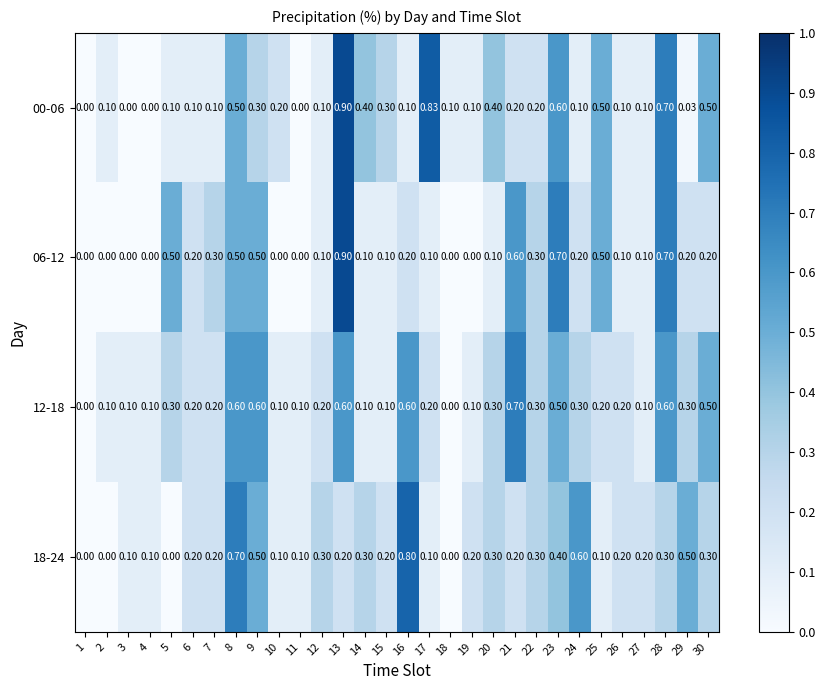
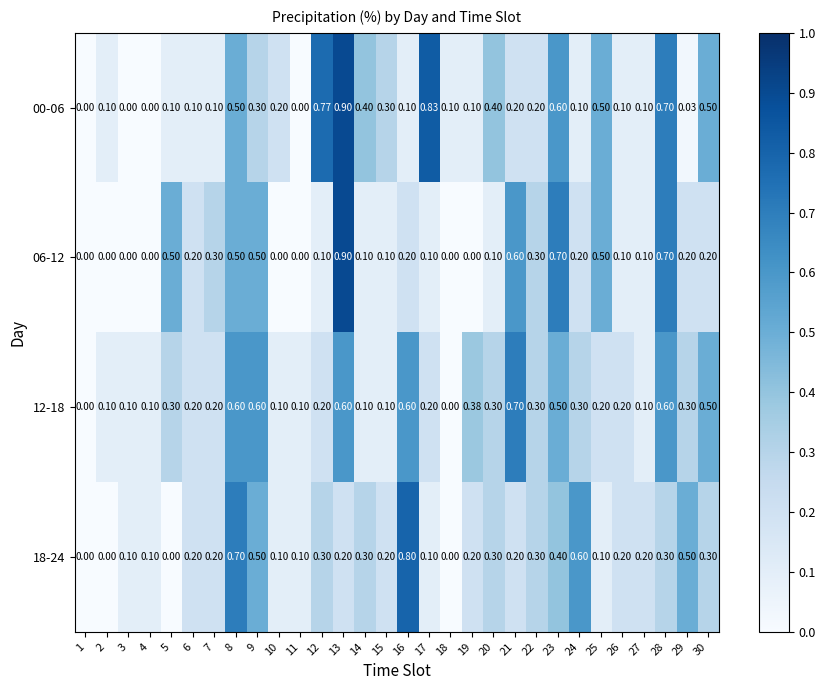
  {
    "00-06": {
      "1": 0.00,
      "2": 0.10,
      "3": 0.00,
      "4": 0.00,
      "5": 0.10,
      "6": 0.10,
      "7": 0.10,
      "8": 0.50,
      "9": 0.30,
      "10": 0.20,
      "11": 0.00,
-     "12": 0.10,
+     "12": 0.77,
      "13": 0.90,
      "14": 0.40,
      "15": 0.30,
      "16": 0.10,
      "17": 0.83,
      "18": 0.10,
      "19": 0.10,
      "20": 0.40,
      "21": 0.20,
      "22": 0.20,
      "23": 0.60,
      "24": 0.10,
      "25": 0.50,
      "26": 0.10,
      "27": 0.10,
      "28": 0.70,
      "29": 0.03,
      "30": 0.50
    },
    "06-12": {
      "1": 0.00,
      "2": 0.00,
      "3": 0.00,
      "4": 0.00,
      "5": 0.50,
      "6": 0.20,
      "7": 0.30,
      "8": 0.50,
      "9": 0.50,
      "10": 0.00,
      "11": 0.00,
      "12": 0.10,
      "13": 0.90,
      "14": 0.10,
      "15": 0.10,
      "16": 0.20,
      "17": 0.10,
      "18": 0.00,
      "19": 0.00,
      "20": 0.10,
      "21": 0.60,
      "22": 0.30,
      "23": 0.70,
      "24": 0.20,
      "25": 0.50,
      "26": 0.10,
      "27": 0.10,
      "28": 0.70,
      "29": 0.20,
      "30": 0.20
    },
    "12-18": {
      "1": 0.00,
      "2": 0.10,
      "3": 0.10,
      "4": 0.10,
      "5": 0.30,
      "6": 0.20,
      "7": 0.20,
      "8": 0.60,
      "9": 0.60,
      "10": 0.10,
      "11": 0.10,
      "12": 0.20,
      "13": 0.60,
      "14": 0.10,
      "15": 0.10,
      "16": 0.60,
      "17": 0.20,
      "18": 0.00,
-     "19": 0.10,
+     "19": 0.38,
      "20": 0.30,
      "21": 0.70,
      "22": 0.30,
      "23": 0.50,
      "24": 0.30,
      "25": 0.20,
      "26": 0.20,
      "27": 0.10,
      "28": 0.60,
      "29": 0.30,
      "30": 0.50
    },
    "18-24": {
      "1": 0.00,
      "2": 0.00,
      "3": 0.10,
      "4": 0.10,
      "5": 0.00,
      "6": 0.20,
      "7": 0.20,
      "8": 0.70,
      "9": 0.50,
      "10": 0.10,
      "11": 0.10,
      "12": 0.30,
      "13": 0.20,
      "14": 0.30,
      "15": 0.20,
      "16": 0.80,
      "17": 0.10,
      "18": 0.00,
      "19": 0.20,
      "20": 0.30,
      "21": 0.20,
      "22": 0.30,
      "23": 0.40,
      "24": 0.60,
      "25": 0.10,
      "26": 0.20,
      "27": 0.20,
      "28": 0.30,
      "29": 0.50,
      "30": 0.30
    }
  }
